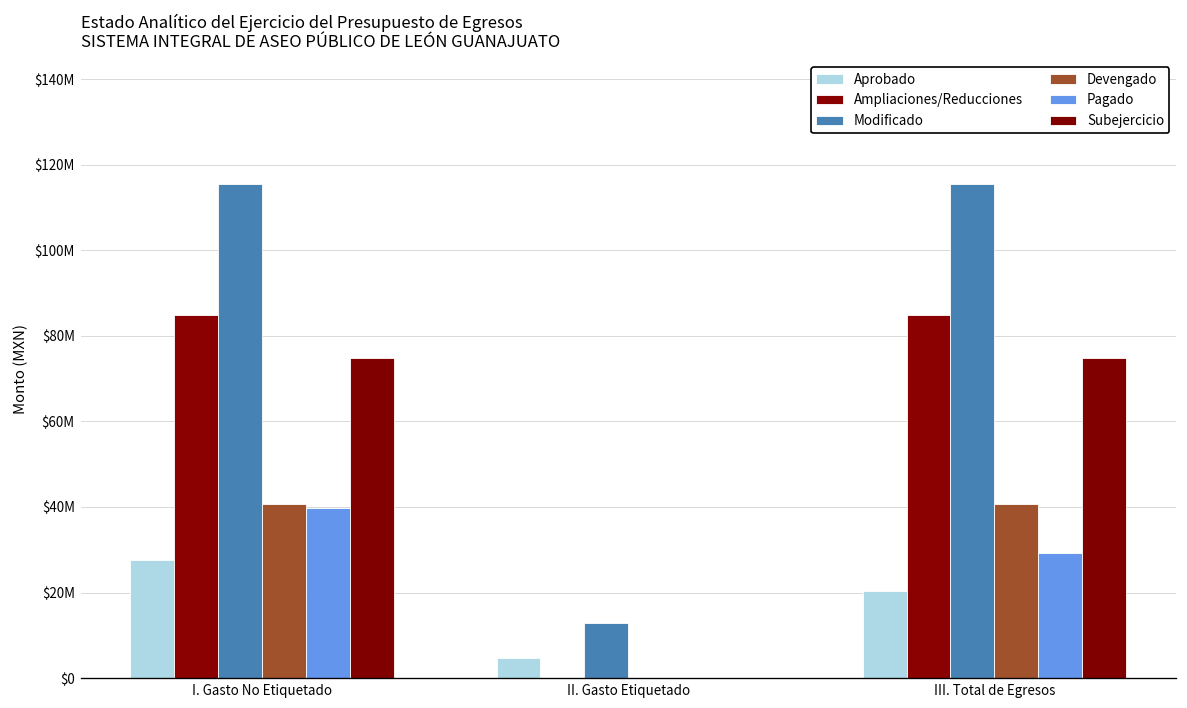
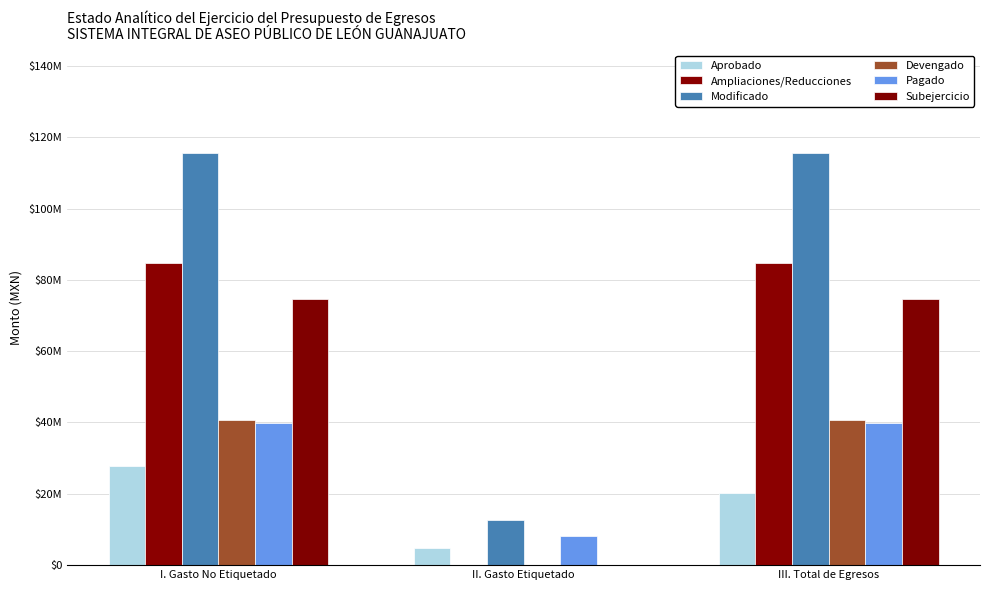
  {
    "Aprobado": {
      "I. Gasto No Etiquetado": "$28000000",
      "II. Gasto Etiquetado": "$5000000",
      "III. Total de Egresos": "$20000000"
    },
    "Modificado": {
      "I. Gasto No Etiquetado": "$115000000",
      "II. Gasto Etiquetado": "$13000000",
      "III. Total de Egresos": "$115000000"
    },
    "Devengado": {
      "I. Gasto No Etiquetado": "$41000000",
      "II. Gasto Etiquetado": "$0",
      "III. Total de Egresos": "$41000000"
    },
    "Pagado": {
      "I. Gasto No Etiquetado": "$40000000",
-     "II. Gasto Etiquetado": "$0",
-     "III. Total de Egresos": "$29000000"
+     "II. Gasto Etiquetado": "$8000000",
+     "III. Total de Egresos": "$40000000"
    }
  }
